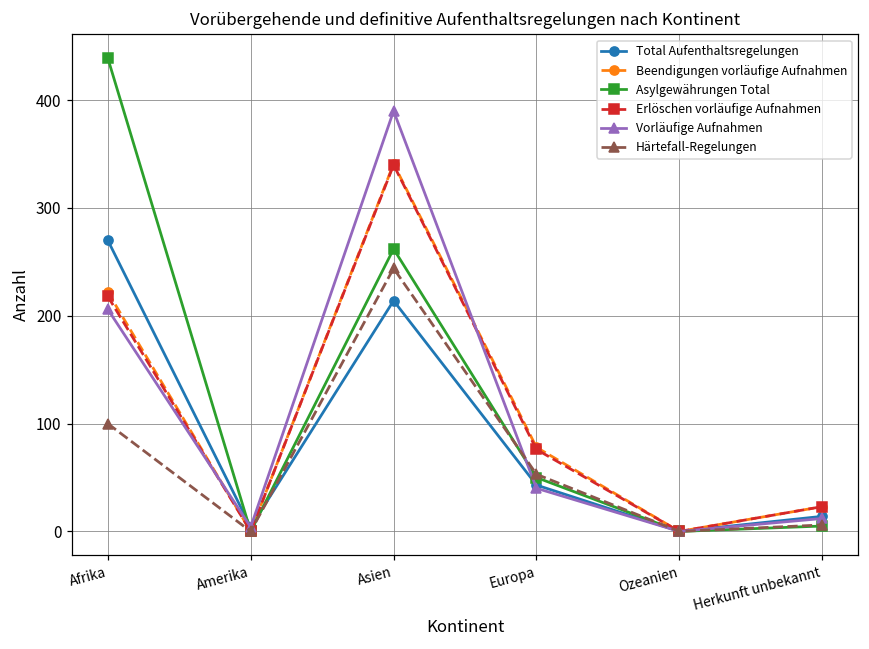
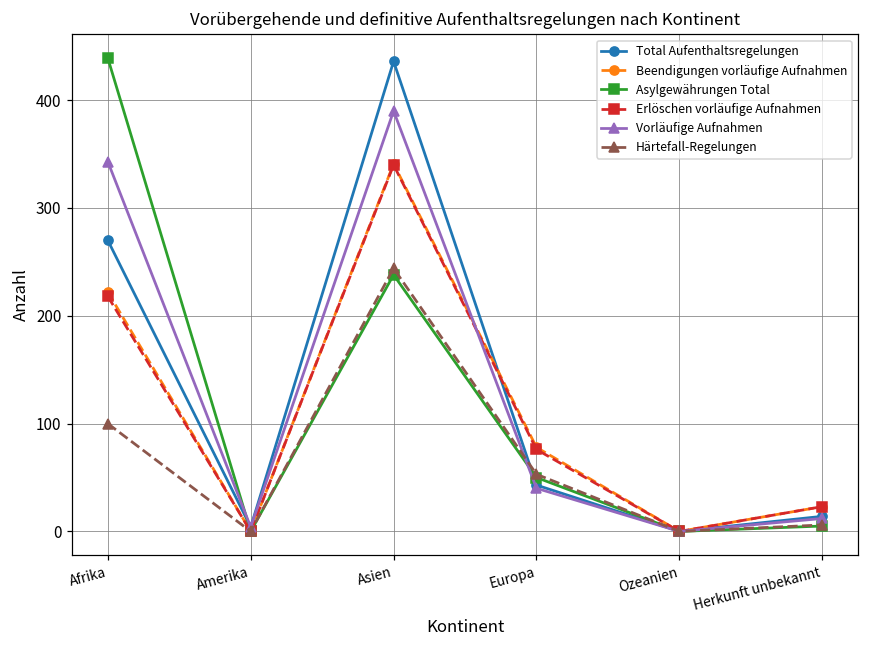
  {
    "Total Aufenthaltsregelungen": {
      "Afrika": 270,
-     "Asien": 210,
+     "Asien": 440,
      "Europa": 40
    },
    "Beendigungen vorläufige Aufnahmen": {
      "Afrika": 220
    },
    "Asylgewährungen Total": {
      "Afrika": 440,
-     "Asien": 260,
+     "Asien": 240,
      "Europa": 50
    },
    "Erlöschen vorläufige Aufnahmen": {
      "Afrika": 220
    },
    "Vorläufige Aufnahmen": {
-     "Afrika": 210,
+     "Afrika": 340,
      "Asien": 390,
      "Europa": 40
    },
    "Härtefall-Regelungen": {
      "Afrika": 100,
      "Asien": 240,
      "Europa": 50
    }
  }
